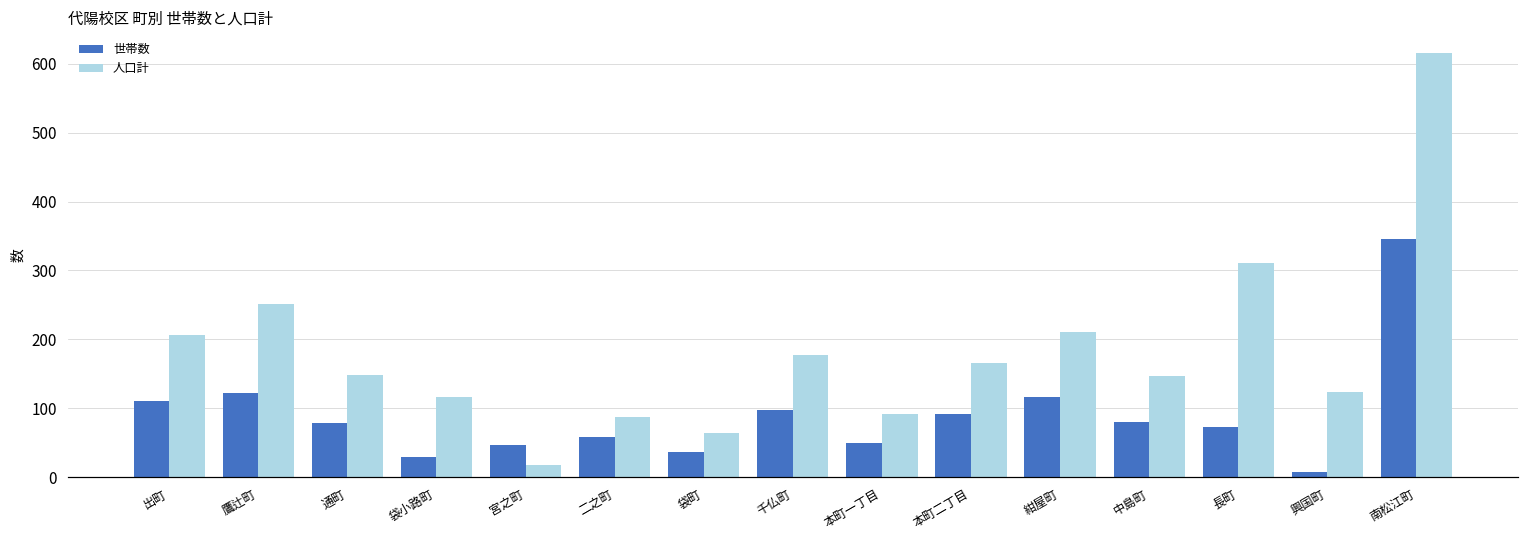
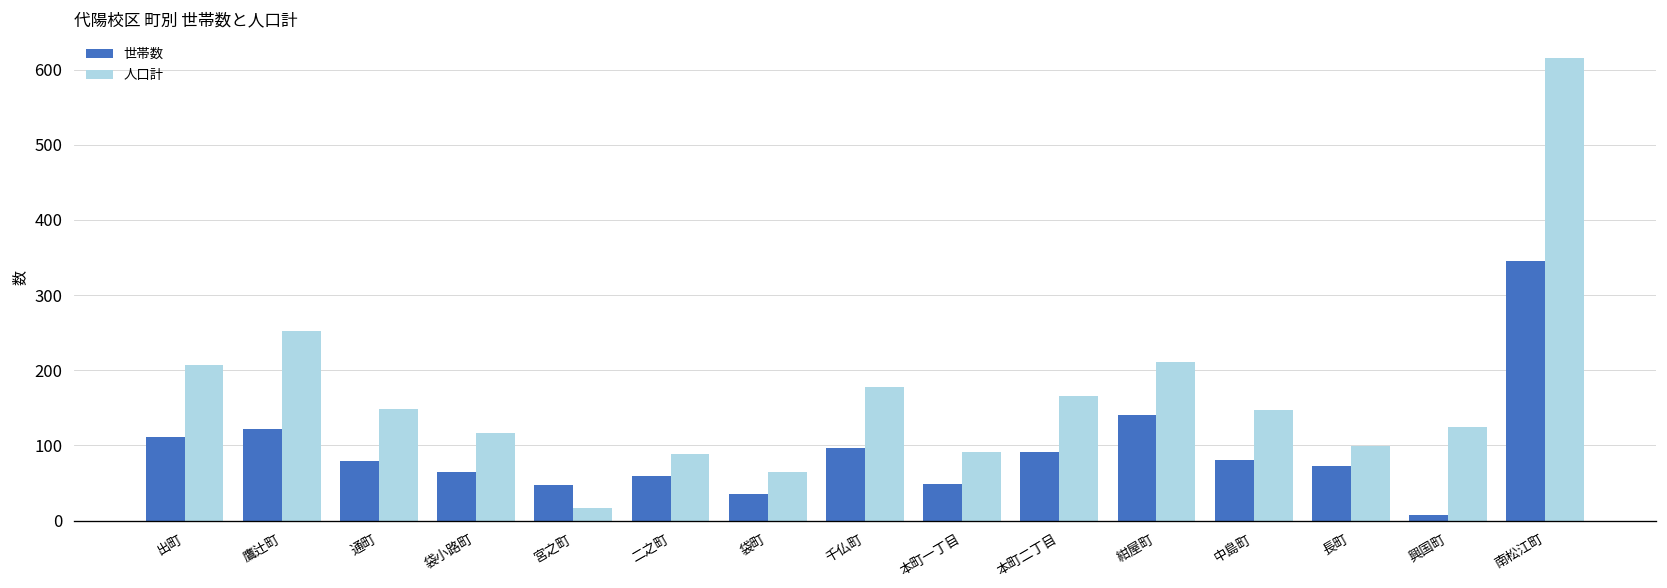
  {
    "世帯数": {
      "出町": 110,
      "鷹辻町": 120,
      "通町": 80,
-     "袋小路町": 30,
+     "袋小路町": 60,
      "宮之町": 50,
      "二之町": 60,
      "袋町": 40,
      "千仏町": 100,
      "本町一丁目": 50,
      "本町二丁目": 90,
-     "紺屋町": 120,
+     "紺屋町": 140,
      "中島町": 80,
      "長町": 70,
      "興国町": 10,
      "南松江町": 350
    },
    "人口計": {
      "出町": 210,
      "鷹辻町": 250,
      "通町": 150,
      "袋小路町": 120,
      "宮之町": 20,
      "二之町": 90,
      "袋町": 60,
      "千仏町": 180,
      "本町一丁目": 90,
      "本町二丁目": 170,
      "紺屋町": 210,
      "中島町": 150,
-     "長町": 310,
+     "長町": 100,
      "興国町": 120,
      "南松江町": 620
    }
  }
